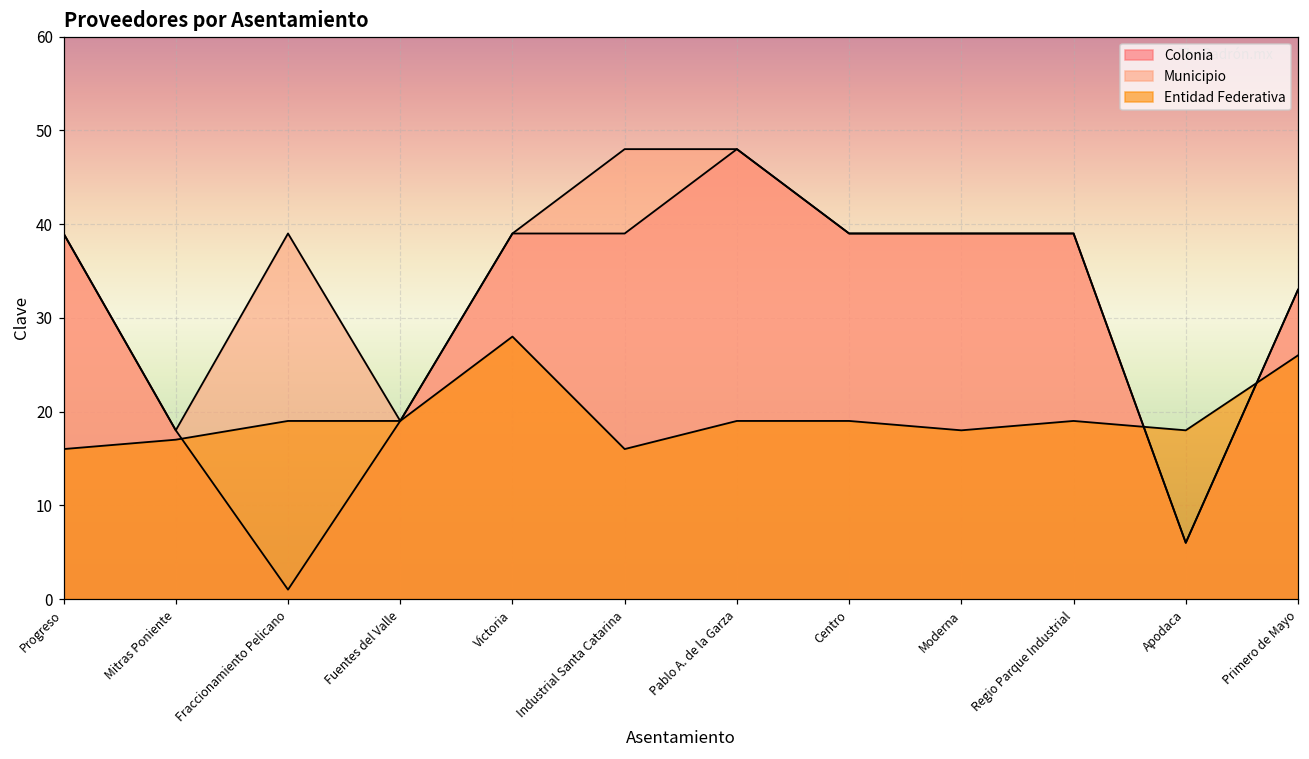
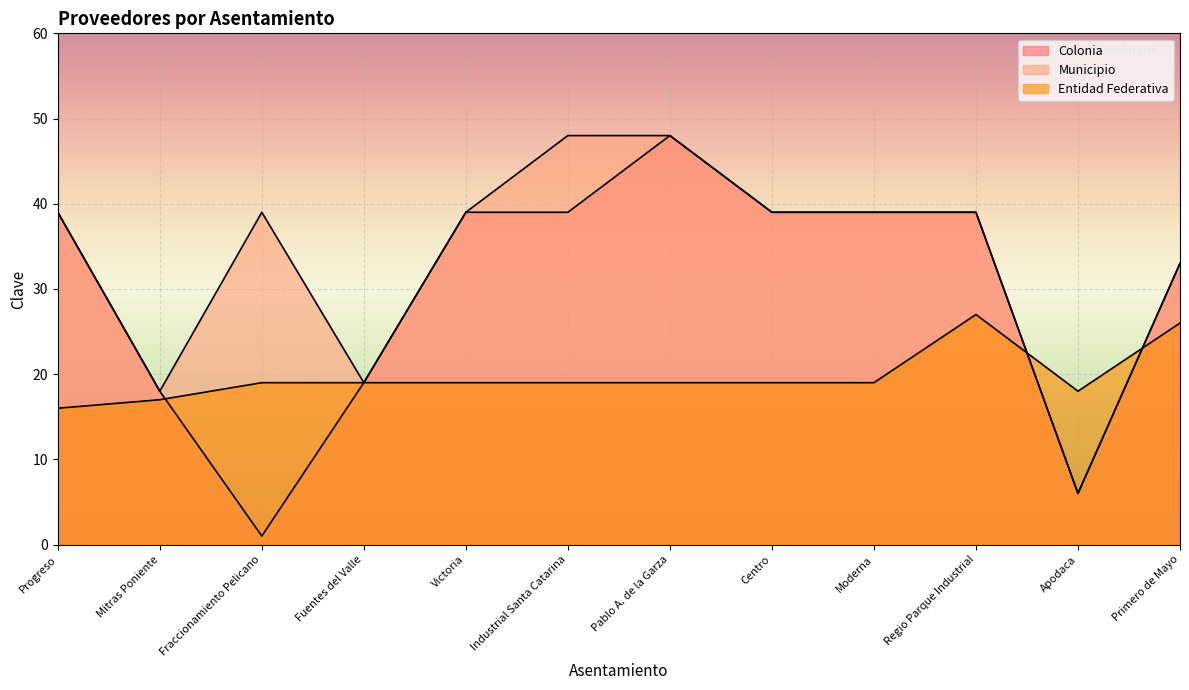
  {
    "Entidad Federativa": {
      "Progreso": 16,
      "Mitras Poniente": 17,
      "Fraccionamiento Pelicano": 19,
-     "Victoria": 28,
-     "Industrial Santa Catarina": 16,
+     "Victoria": 19,
+     "Industrial Santa Catarina": 19,
      "Pablo A. de la Garza": 19,
      "Centro": 19,
-     "Moderna": 18,
-     "Regio Parque Industrial": 19,
+     "Moderna": 19,
+     "Regio Parque Industrial": 27,
      "Apodaca": 18,
      "Primero de Mayo": 26
    }
  }
